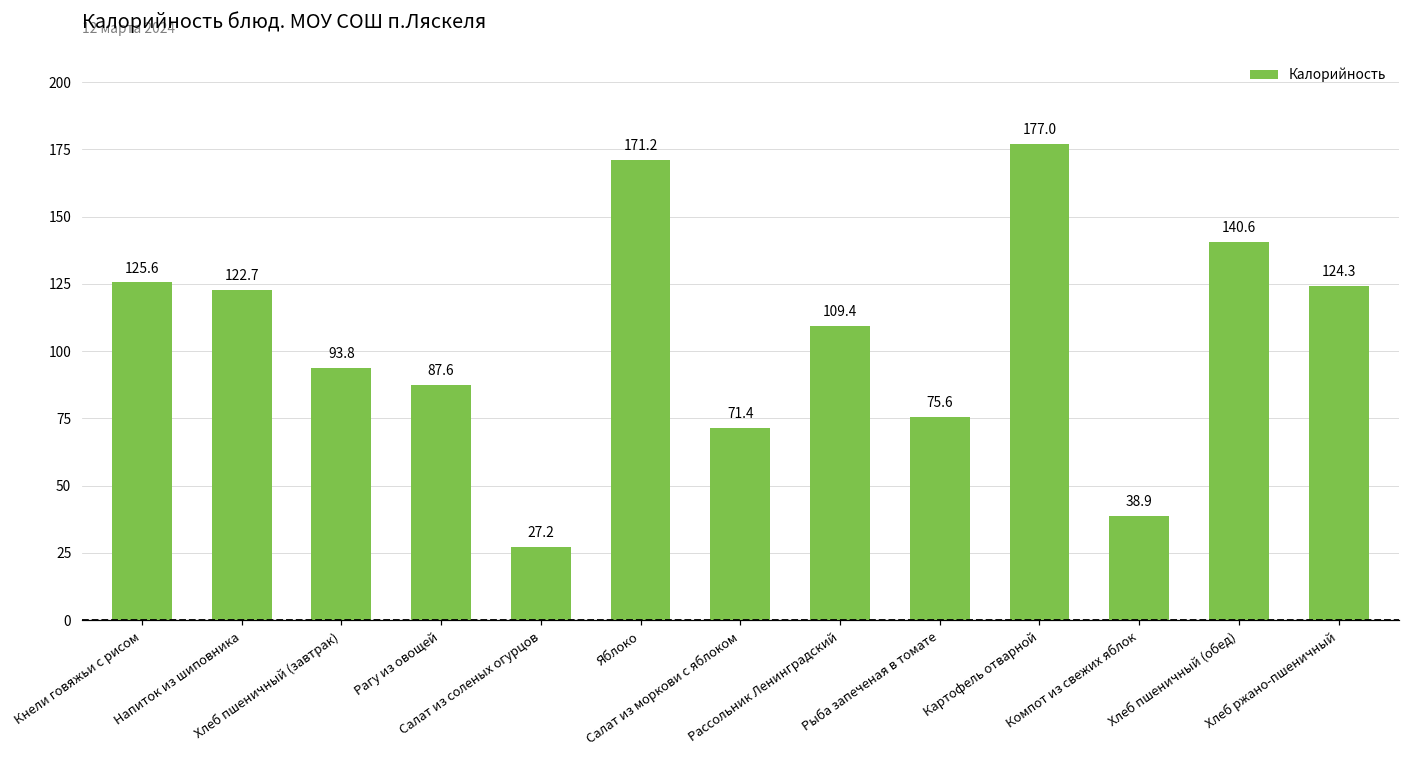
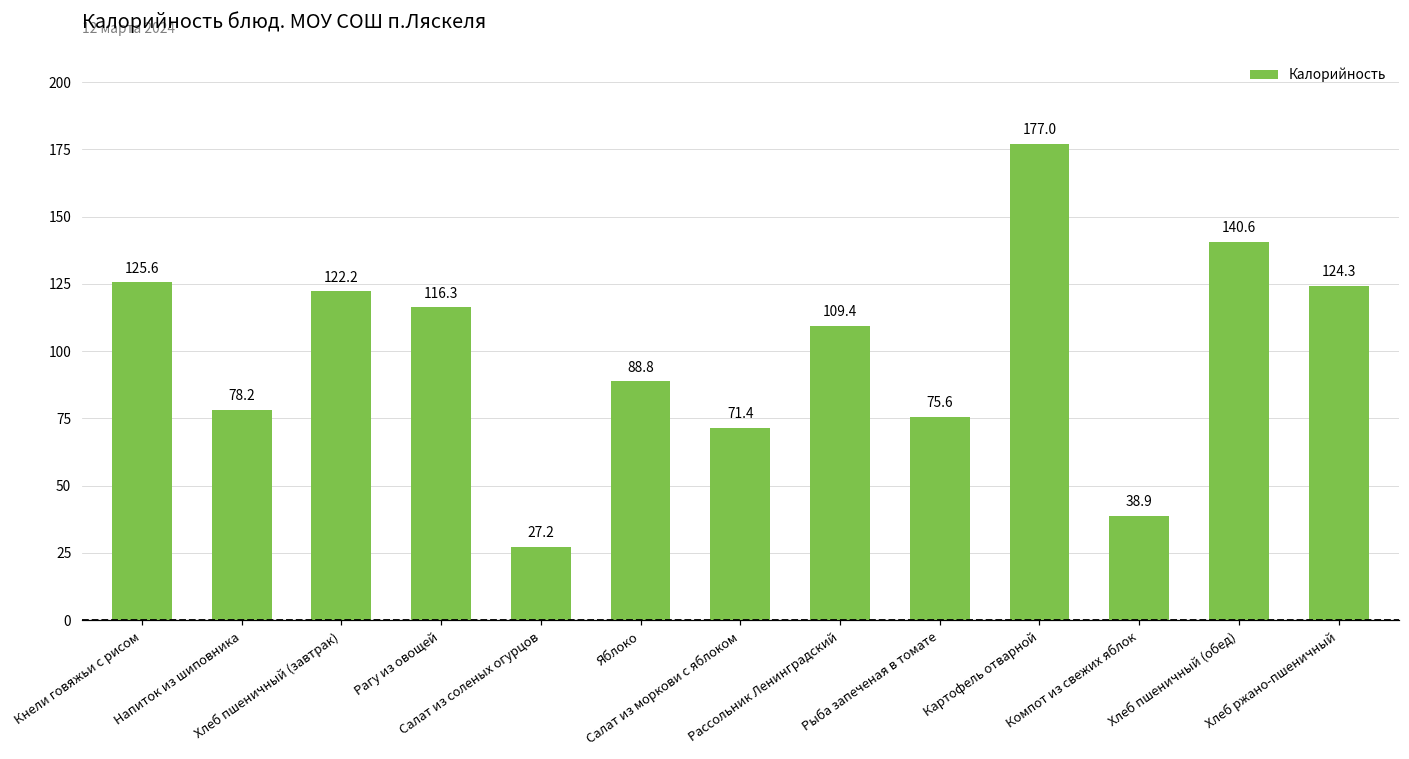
  {
    "Кнели говяжьи с рисом": 125.6,
-   "Напиток из шиповника": 122.7,
-   "Хлеб пшеничный (завтрак)": 93.8,
-   "Рагу из овощей": 87.6,
+   "Напиток из шиповника": 78.2,
+   "Хлеб пшеничный (завтрак)": 122.2,
+   "Рагу из овощей": 116.3,
    "Салат из соленых огурцов": 27.2,
-   "Яблоко": 171.2,
+   "Яблоко": 88.8,
    "Салат из моркови с яблоком": 71.4,
    "Рассольник Ленинградский": 109.4,
    "Рыба запеченая в томате": 75.6,
    "Картофель отварной": 177.0,
    "Компот из свежих яблок": 38.9,
    "Хлеб пшеничный (обед)": 140.6,
    "Хлеб ржано-пшеничный": 124.3
  }
